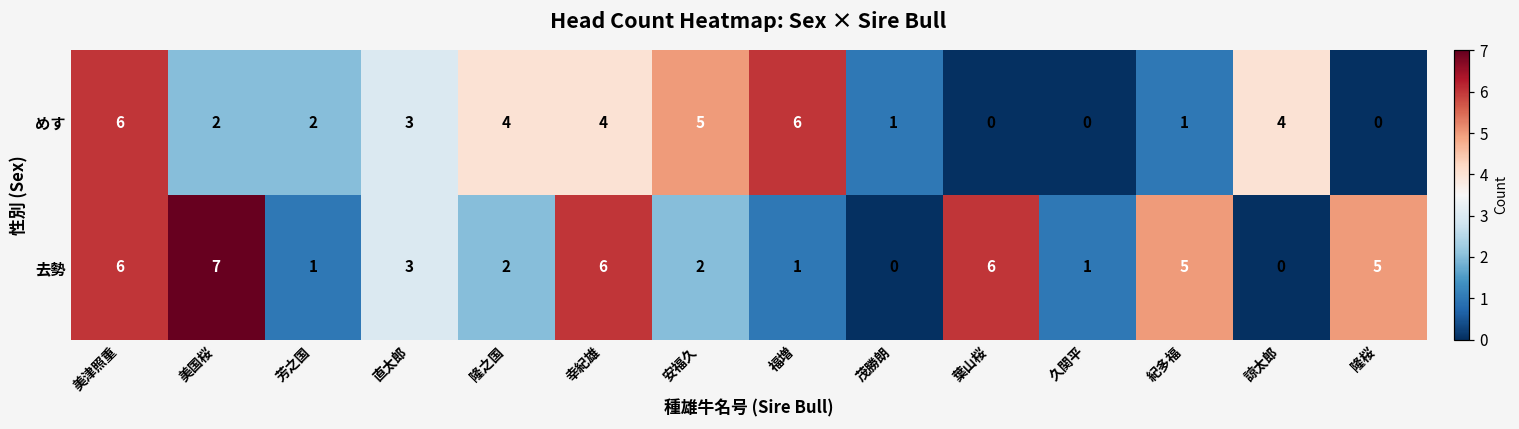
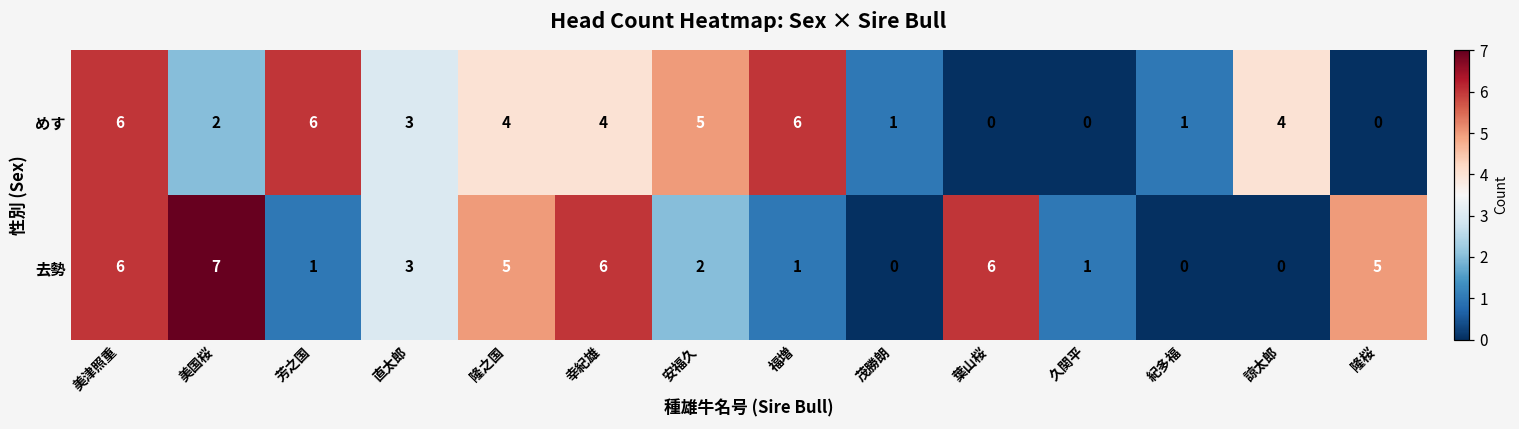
  {
    "めす": {
      "美津照重": 6,
      "美国桜": 2,
-     "芳之国": 2,
+     "芳之国": 6,
      "直太郎": 3,
      "隆之国": 4,
      "幸紀雄": 4,
      "安福久": 5,
      "福増": 6,
      "茂勝朗": 1,
      "葉山桜": 0,
      "久関平": 0,
      "紀多福": 1,
      "諒太郎": 4,
      "隆桜": 0
    },
    "去勢": {
      "美津照重": 6,
      "美国桜": 7,
      "芳之国": 1,
      "直太郎": 3,
-     "隆之国": 2,
+     "隆之国": 5,
      "幸紀雄": 6,
      "安福久": 2,
      "福増": 1,
      "茂勝朗": 0,
      "葉山桜": 6,
      "久関平": 1,
-     "紀多福": 5,
+     "紀多福": 0,
      "諒太郎": 0,
      "隆桜": 5
    }
  }
